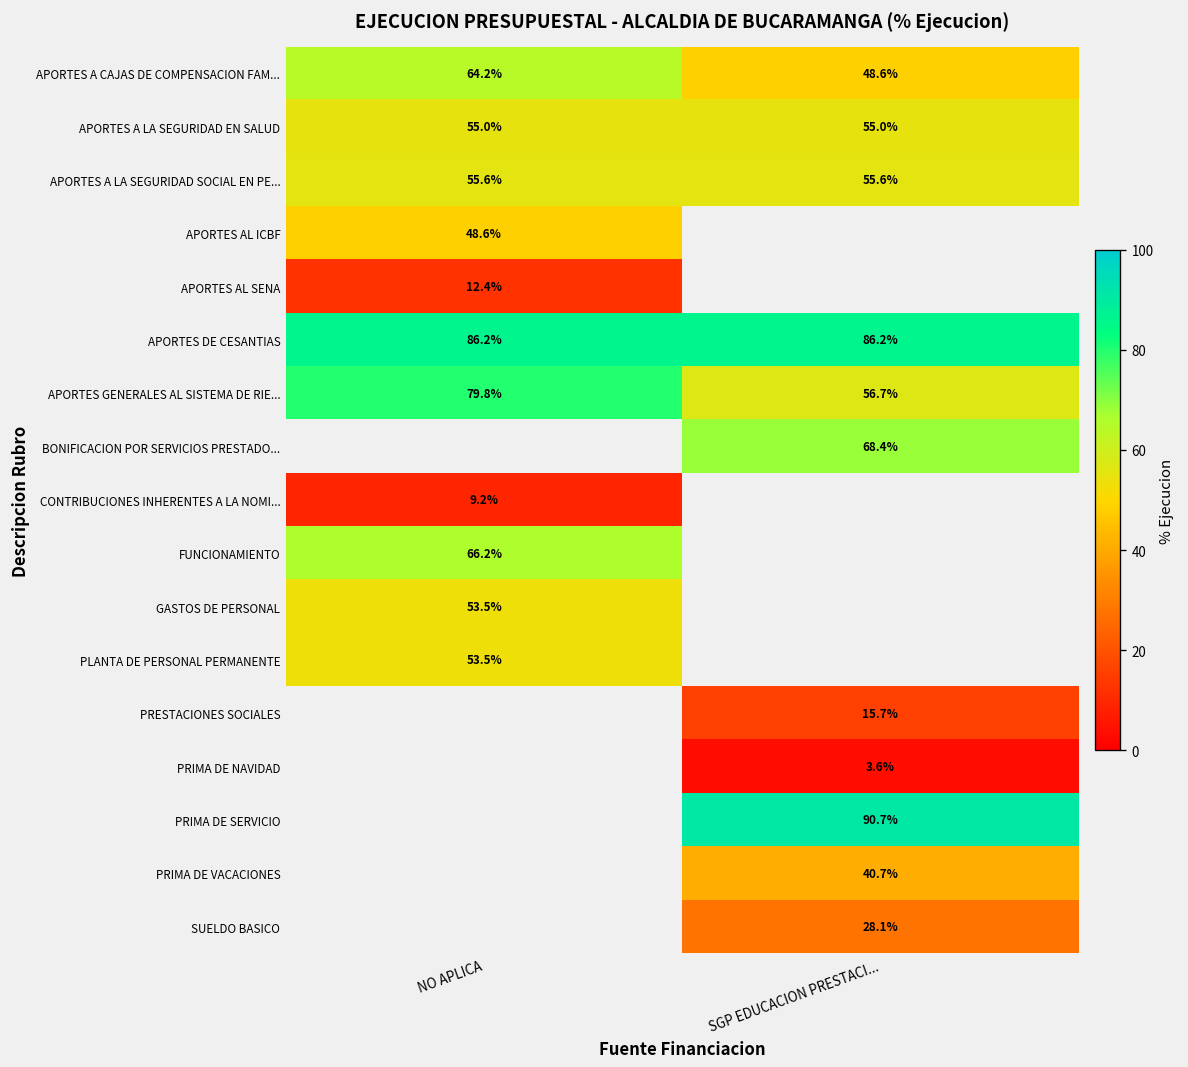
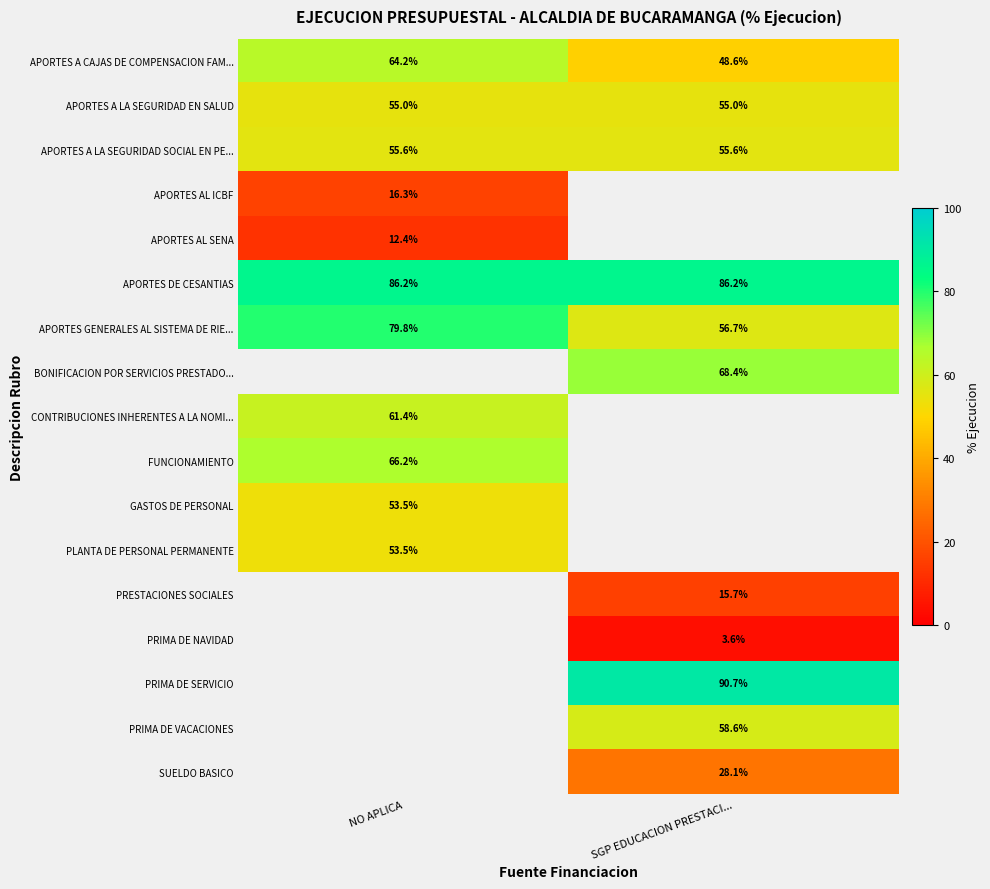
  {
    "APORTES A CAJAS DE COMPENSACION FAM...": {
      "NO APLICA": "64.2%",
      "SGP EDUCACION PRESTACI...": "48.6%"
    },
    "APORTES A LA SEGURIDAD EN SALUD": {
      "NO APLICA": "55.0%",
      "SGP EDUCACION PRESTACI...": "55.0%"
    },
    "APORTES A LA SEGURIDAD SOCIAL EN PE...": {
      "NO APLICA": "55.6%",
      "SGP EDUCACION PRESTACI...": "55.6%"
    },
    "APORTES AL ICBF": {
-     "NO APLICA": "48.6%"
+     "NO APLICA": "16.3%"
    },
    "APORTES AL SENA": {
      "NO APLICA": "12.4%"
    },
    "APORTES DE CESANTIAS": {
      "NO APLICA": "86.2%",
      "SGP EDUCACION PRESTACI...": "86.2%"
    },
    "APORTES GENERALES AL SISTEMA DE RIE...": {
      "NO APLICA": "79.8%",
      "SGP EDUCACION PRESTACI...": "56.7%"
    },
    "BONIFICACION POR SERVICIOS PRESTADO...": {
      "SGP EDUCACION PRESTACI...": "68.4%"
    },
    "CONTRIBUCIONES INHERENTES A LA NOMI...": {
-     "NO APLICA": "9.2%"
+     "NO APLICA": "61.4%"
    },
    "FUNCIONAMIENTO": {
      "NO APLICA": "66.2%"
    },
    "GASTOS DE PERSONAL": {
      "NO APLICA": "53.5%"
    },
    "PLANTA DE PERSONAL PERMANENTE": {
      "NO APLICA": "53.5%"
    },
    "PRESTACIONES SOCIALES": {
      "SGP EDUCACION PRESTACI...": "15.7%"
    },
    "PRIMA DE NAVIDAD": {
      "SGP EDUCACION PRESTACI...": "3.6%"
    },
    "PRIMA DE SERVICIO": {
      "SGP EDUCACION PRESTACI...": "90.7%"
    },
    "PRIMA DE VACACIONES": {
-     "SGP EDUCACION PRESTACI...": "40.7%"
+     "SGP EDUCACION PRESTACI...": "58.6%"
    },
    "SUELDO BASICO": {
      "SGP EDUCACION PRESTACI...": "28.1%"
    }
  }
